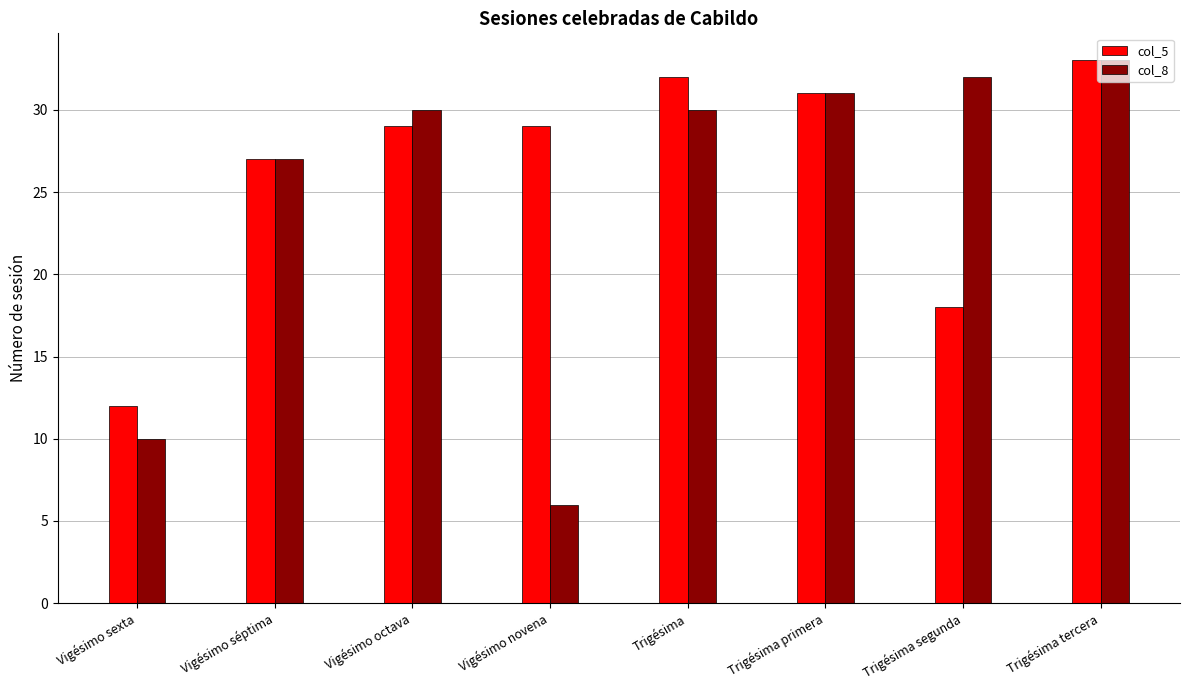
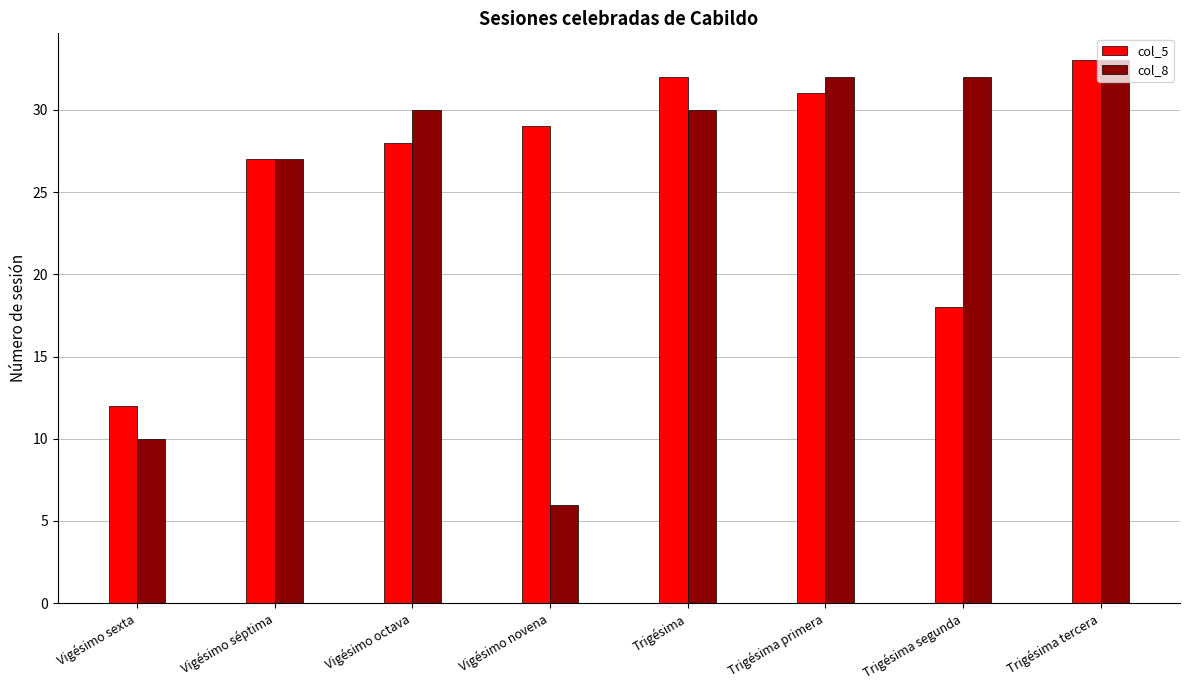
  {
    "col_5": {
      "Vigésimo sexta": 12,
      "Vigésimo séptima": 27,
-     "Vigésimo octava": 29,
+     "Vigésimo octava": 28,
      "Vigésimo novena": 29,
      "Trigésima": 32,
      "Trigésima primera": 31,
      "Trigésima segunda": 18,
      "Trigésima tercera": 33
    },
    "col_8": {
      "Vigésimo sexta": 10,
      "Vigésimo séptima": 27,
      "Vigésimo octava": 30,
      "Vigésimo novena": 6,
      "Trigésima": 30,
-     "Trigésima primera": 31,
+     "Trigésima primera": 32,
      "Trigésima segunda": 32
    }
  }
